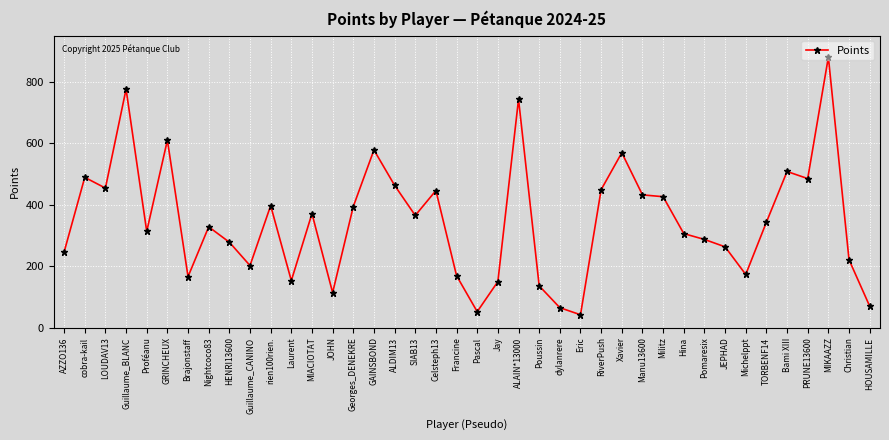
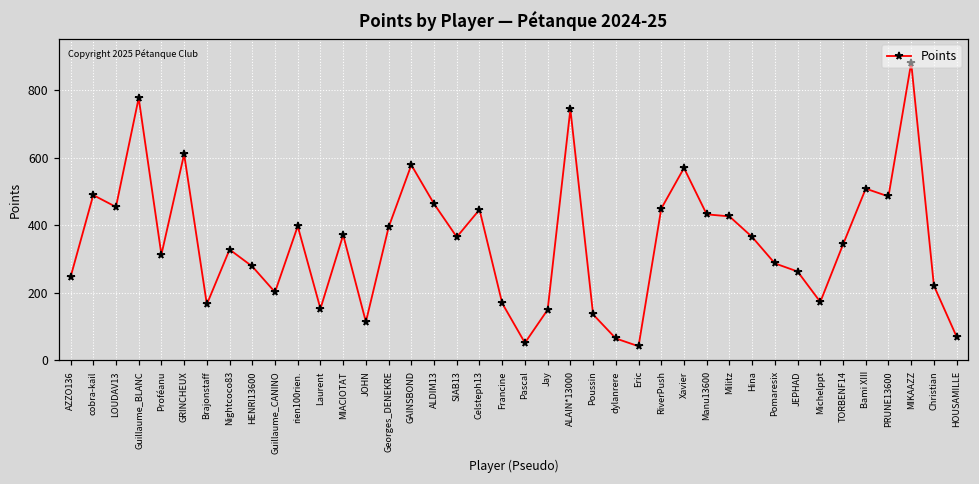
  {
    "AZZO136": 250,
    "cobra-kail": 490,
    "LOUDAV13": 450,
    "Guillaume_BLANC": 780,
    "Proféanu": 310,
    "GRINCHEUX": 610,
    "Brajonstaff": 170,
    "Nightcoco83": 330,
    "HENRI13600": 280,
    "Guillaume_CANINO": 200,
    "rien100rien.": 400,
    "Laurent": 150,
    "MIACIOTAT": 370,
    "JOHN": 110,
    "Georges_DENEKRE": 390,
    "GAINSBOND": 580,
    "ALDIM13": 460,
    "SIAB13": 370,
    "Celsteph13": 450,
    "Francine": 170,
    "Pascal": 50,
    "Jay": 150,
    "ALAIN*13000": 740,
    "Poussin": 140,
    "dylanrere": 70,
    "Eric": 40,
    "RiverPush": 450,
    "Xavier": 570,
    "Manu13600": 430,
    "Militz": 430,
-   "Hina": 310,
+   "Hina": 370,
    "Pomaresix": 290,
    "JEPHAD": 260,
    "Michelppt": 170,
    "TORBENF14": 340,
    "Bami XIII": 510,
    "PRUNE13600": 490,
    "Christian": 220,
    "HOUSAMILLE": 70
  }
